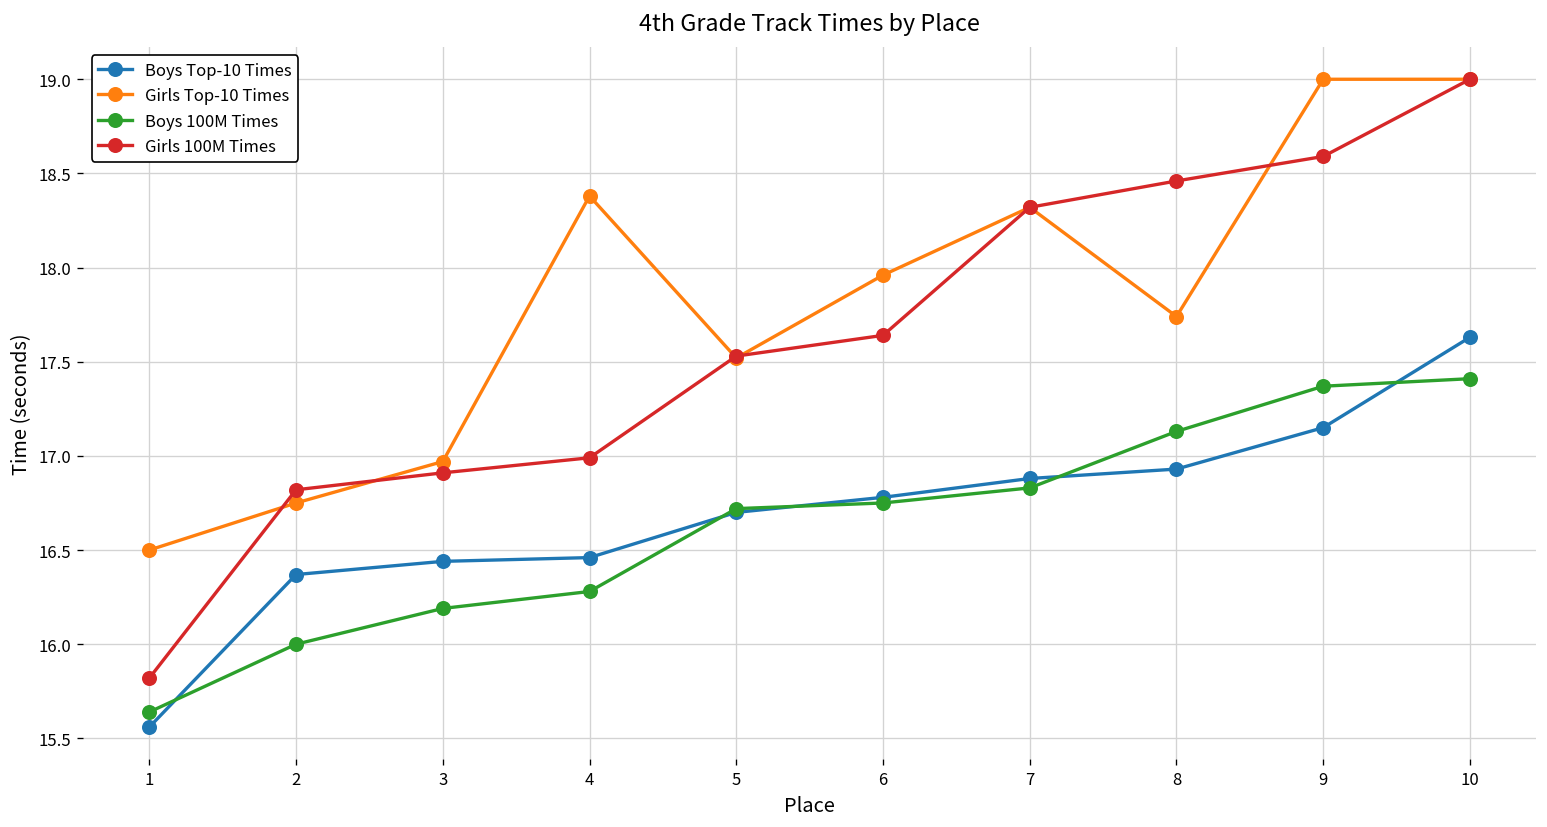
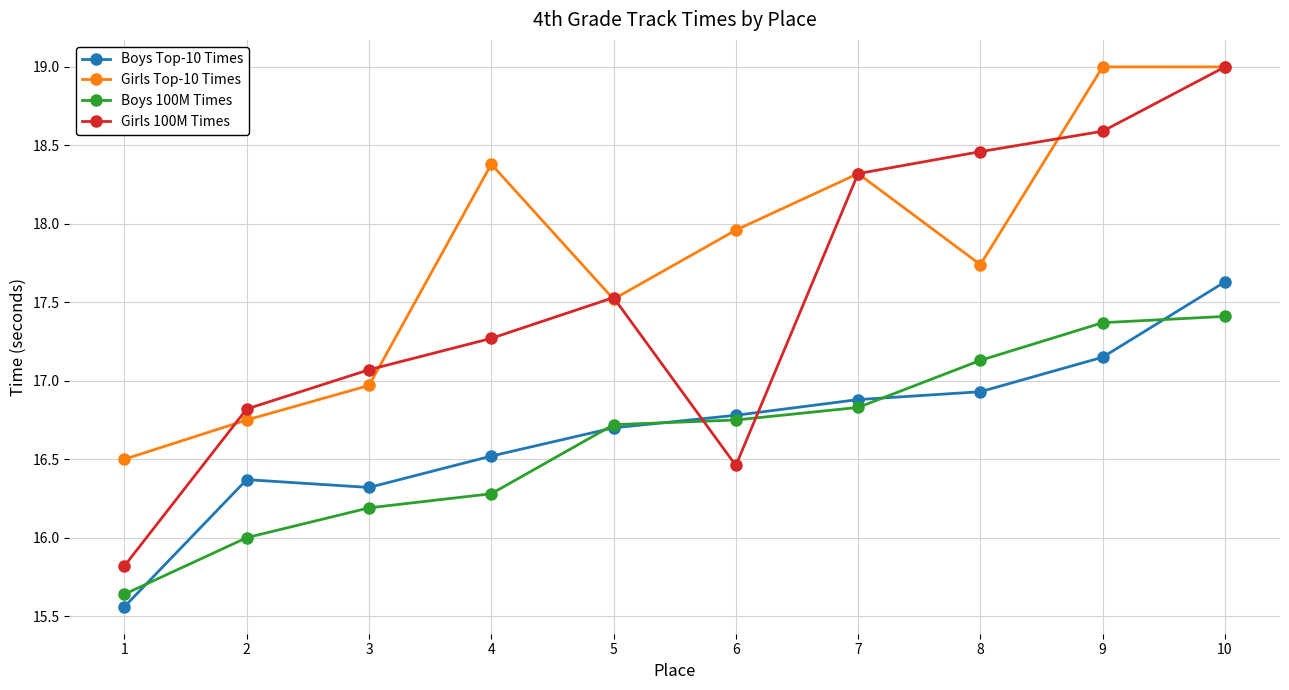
  {
    "Boys Top-10 Times": {
      "1": 15.56,
      "2": 16.37,
-     "3": 16.44,
-     "4": 16.46,
+     "3": 16.32,
+     "4": 16.52,
      "5": 16.70,
      "6": 16.78,
      "7": 16.88,
      "8": 16.93,
      "9": 17.15,
      "10": 17.63
    },
    "Girls Top-10 Times": {
      "1": 16.50,
      "2": 16.75,
      "3": 16.97,
      "4": 18.38,
      "6": 17.96,
      "8": 17.74,
      "9": 19.00
    },
    "Boys 100M Times": {
      "1": 15.64,
      "2": 16.00,
      "3": 16.19,
      "4": 16.28,
      "5": 16.72,
      "6": 16.75,
      "7": 16.83,
      "8": 17.13,
      "9": 17.37,
      "10": 17.41
    },
    "Girls 100M Times": {
      "1": 15.82,
      "2": 16.82,
-     "3": 16.91,
-     "4": 16.99,
-     "6": 17.64,
+     "3": 17.07,
+     "4": 17.27,
+     "6": 16.46,
      "8": 18.46,
      "9": 18.59
    }
  }
